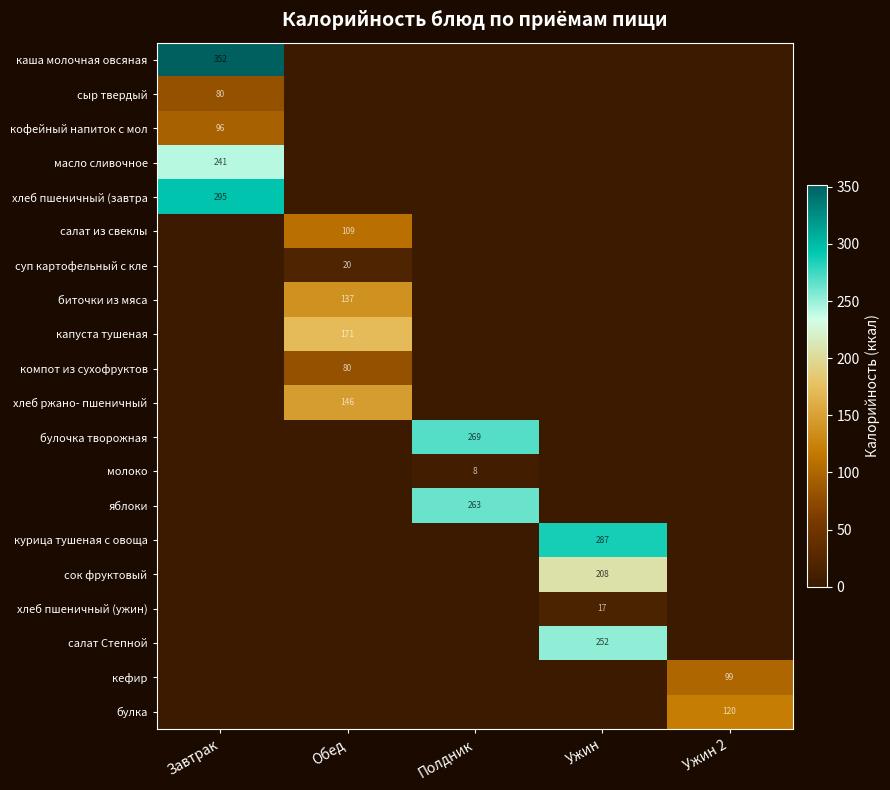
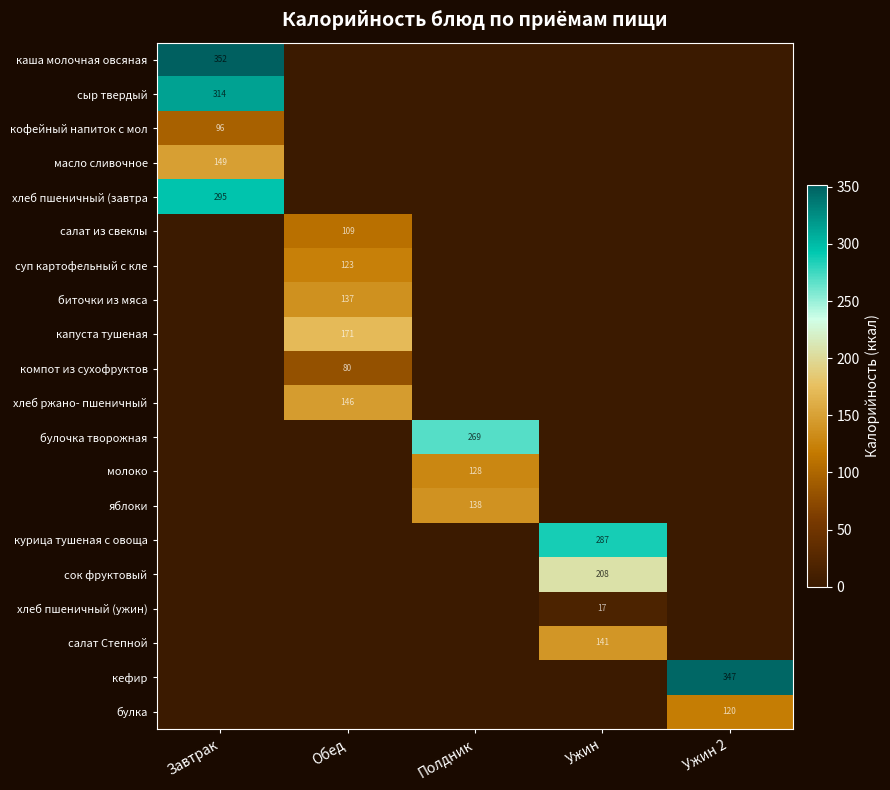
  {
    "каша молочная овсяная": {
      "Завтрак": 352
    },
    "сыр твердый": {
-     "Завтрак": 80
+     "Завтрак": 314
    },
    "кофейный напиток с мол": {
      "Завтрак": 96
    },
    "масло сливочное": {
-     "Завтрак": 241
+     "Завтрак": 149
    },
    "хлеб пшеничный (завтра": {
      "Завтрак": 295
    },
    "салат из свеклы": {
      "Обед": 109
    },
    "суп картофельный с кле": {
-     "Обед": 20
+     "Обед": 123
    },
    "биточки из мяса": {
      "Обед": 137
    },
    "капуста тушеная": {
      "Обед": 171
    },
    "компот из сухофруктов": {
      "Обед": 80
    },
    "хлеб ржано- пшеничный": {
      "Обед": 146
    },
    "булочка творожная": {
      "Полдник": 269
    },
    "молоко": {
-     "Полдник": 8
+     "Полдник": 128
    },
    "яблоки": {
-     "Полдник": 263
+     "Полдник": 138
    },
    "курица тушеная с овоща": {
      "Ужин": 287
    },
    "сок фруктовый": {
      "Ужин": 208
    },
    "хлеб пшеничный (ужин)": {
      "Ужин": 17
    },
    "салат Степной": {
-     "Ужин": 252
+     "Ужин": 141
    },
    "кефир": {
-     "Ужин 2": 99
+     "Ужин 2": 347
    },
    "булка": {
      "Ужин 2": 120
    }
  }
